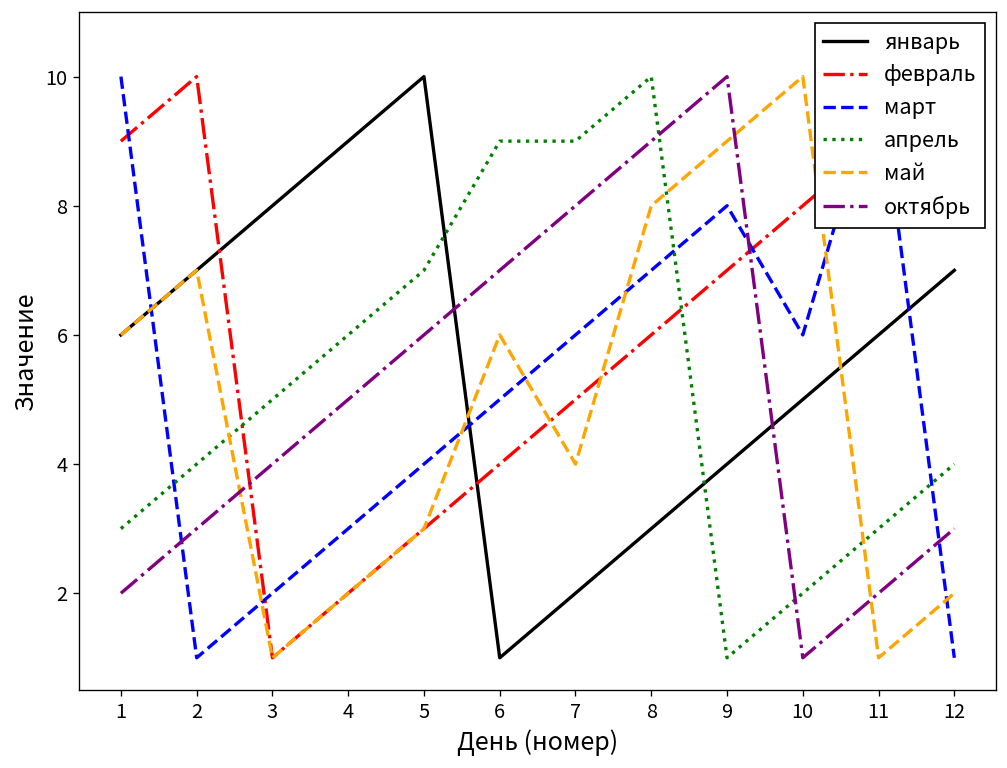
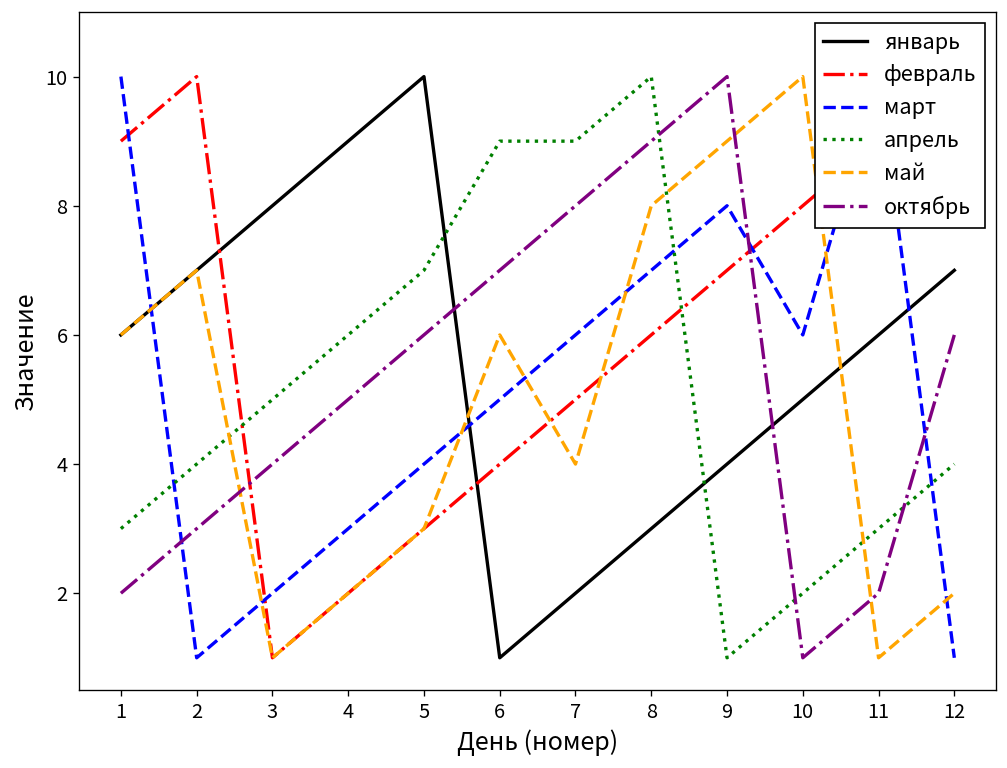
  {
    "январь": {
      "3": 8,
      "4": 9,
      "5": 10,
      "6": 1,
      "7": 2,
      "8": 3,
      "9": 4,
      "10": 5,
      "11": 6,
      "12": 7
    },
    "февраль": {
      "1": 9,
      "2": 10,
      "6": 4,
      "7": 5,
      "8": 6,
      "9": 7,
      "10": 8
    },
    "март": {
      "1": 10,
      "2": 1,
      "3": 2,
      "4": 3,
      "5": 4,
      "6": 5,
      "7": 6,
      "8": 7,
      "9": 8,
      "10": 6,
      "12": 1
    },
    "апрель": {
      "1": 3,
      "2": 4,
      "3": 5,
      "4": 6,
      "5": 7,
      "6": 9,
      "7": 9,
      "8": 10,
      "9": 1,
      "10": 2,
      "11": 3,
      "12": 4
    },
    "май": {
      "6": 6,
      "7": 4,
      "8": 8,
      "9": 9,
      "10": 10,
      "11": 1,
      "12": 2
    },
    "октябрь": {
      "1": 2,
      "2": 3,
      "3": 4,
      "4": 5,
      "5": 6,
      "6": 7,
      "7": 8,
      "8": 9,
      "9": 10,
      "10": 1,
      "11": 2,
-     "12": 3
+     "12": 6
    }
  }
